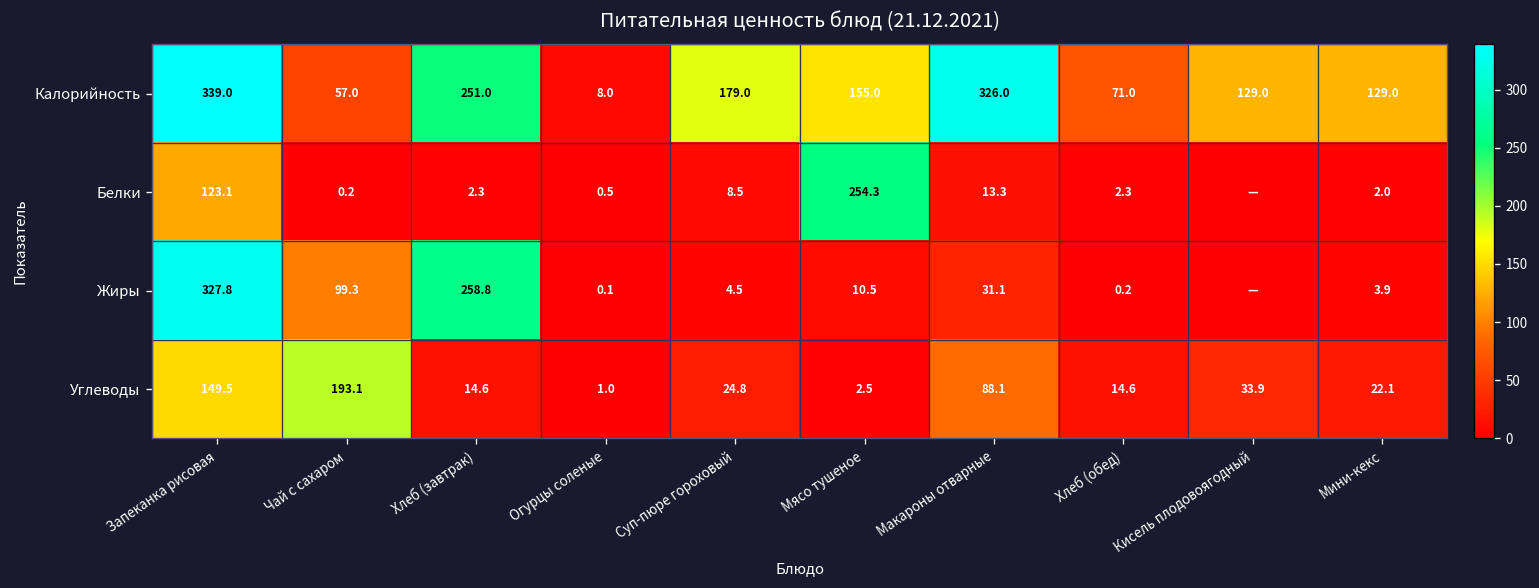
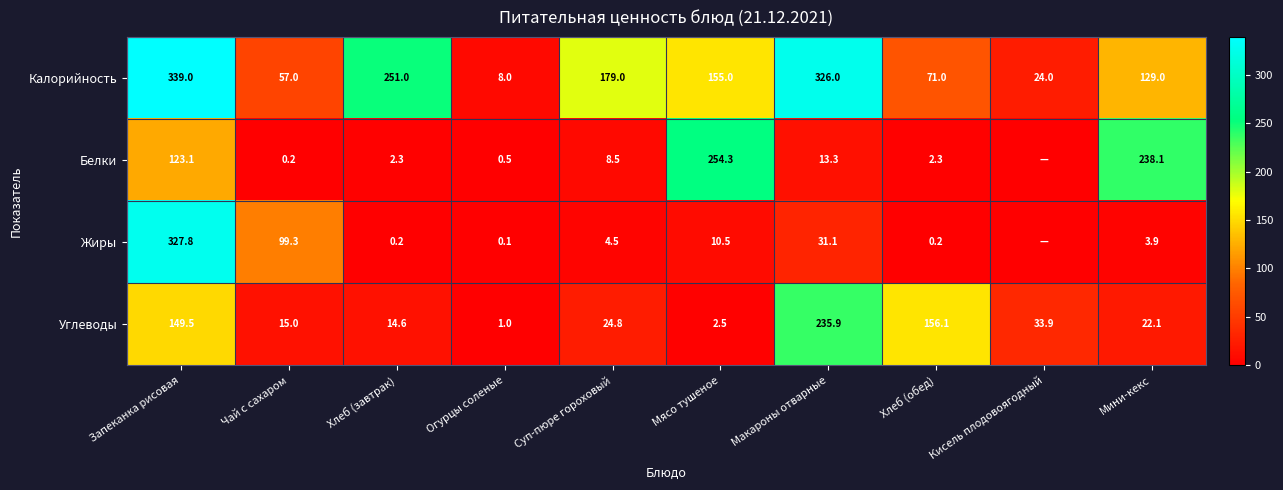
  {
    "Калорийность": {
      "Запеканка рисовая": 339.0,
      "Чай с сахаром": 57.0,
      "Хлеб (завтрак)": 251.0,
      "Огурцы соленые": 8.0,
      "Суп-пюре гороховый": 179.0,
      "Мясо тушеное": 155.0,
      "Макароны отварные": 326.0,
      "Хлеб (обед)": 71.0,
-     "Кисель плодовоягодный": 129.0,
+     "Кисель плодовоягодный": 24.0,
      "Мини-кекс": 129.0
    },
    "Белки": {
      "Запеканка рисовая": 123.1,
      "Чай с сахаром": 0.2,
      "Хлеб (завтрак)": 2.3,
      "Огурцы соленые": 0.5,
      "Суп-пюре гороховый": 8.5,
      "Мясо тушеное": 254.3,
      "Макароны отварные": 13.3,
      "Хлеб (обед)": 2.3,
-     "Мини-кекс": 2.0
+     "Мини-кекс": 238.1
    },
    "Жиры": {
      "Запеканка рисовая": 327.8,
      "Чай с сахаром": 99.3,
-     "Хлеб (завтрак)": 258.8,
+     "Хлеб (завтрак)": 0.2,
      "Огурцы соленые": 0.1,
      "Суп-пюре гороховый": 4.5,
      "Мясо тушеное": 10.5,
      "Макароны отварные": 31.1,
      "Хлеб (обед)": 0.2,
      "Мини-кекс": 3.9
    },
    "Углеводы": {
      "Запеканка рисовая": 149.5,
-     "Чай с сахаром": 193.1,
+     "Чай с сахаром": 15.0,
      "Хлеб (завтрак)": 14.6,
      "Огурцы соленые": 1.0,
      "Суп-пюре гороховый": 24.8,
      "Мясо тушеное": 2.5,
-     "Макароны отварные": 88.1,
-     "Хлеб (обед)": 14.6,
+     "Макароны отварные": 235.9,
+     "Хлеб (обед)": 156.1,
      "Кисель плодовоягодный": 33.9,
      "Мини-кекс": 22.1
    }
  }
